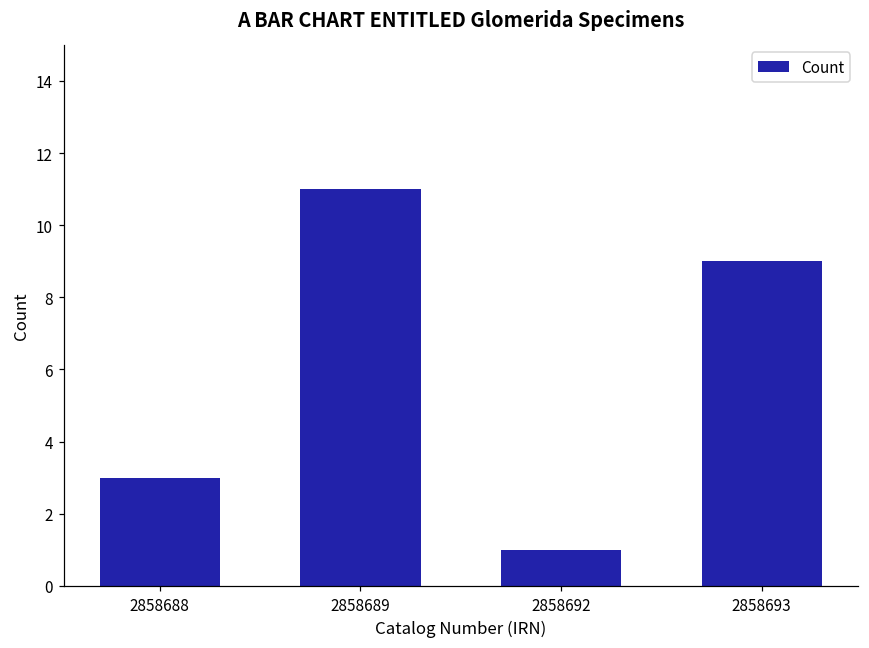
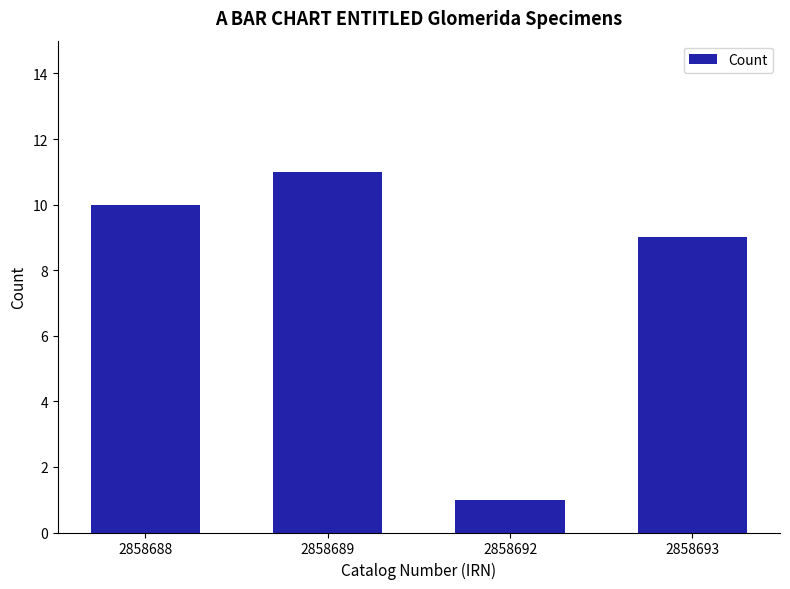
  {
-   "2858688": 3,
+   "2858688": 10,
    "2858689": 11,
    "2858692": 1,
    "2858693": 9
  }
